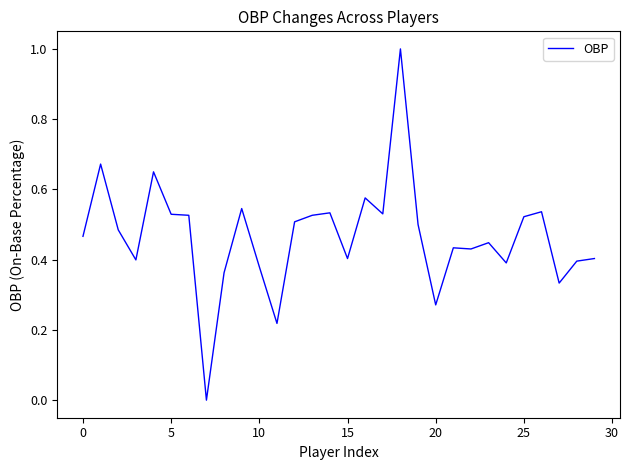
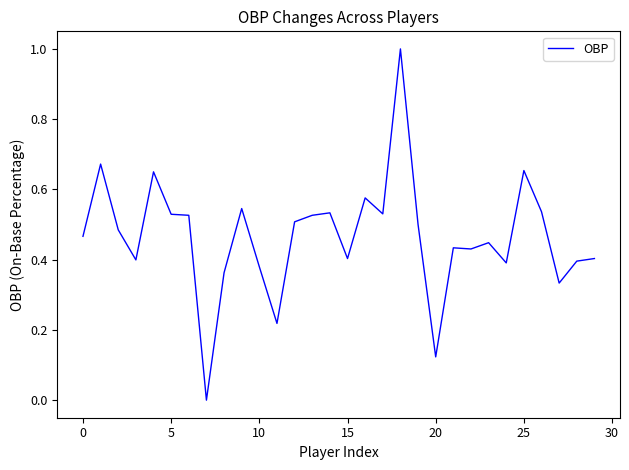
  {
    "0": 0.47,
    "5": 0.53,
    "10": 0.38,
    "15": 0.40,
-   "20": 0.27,
-   "25": 0.52
+   "20": 0.12,
+   "25": 0.65
  }
